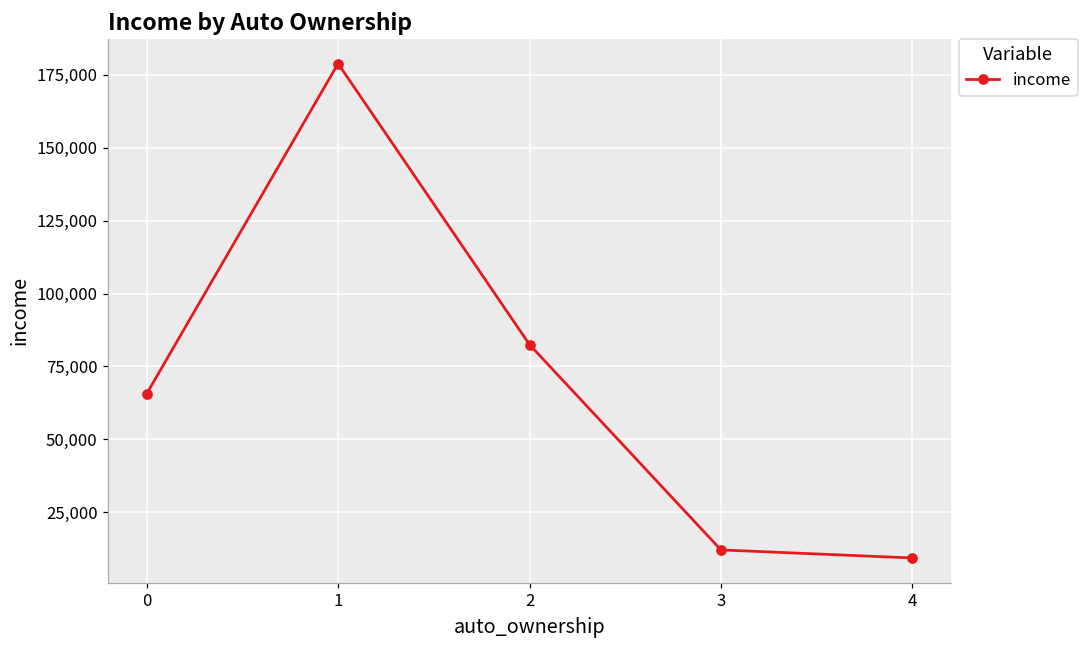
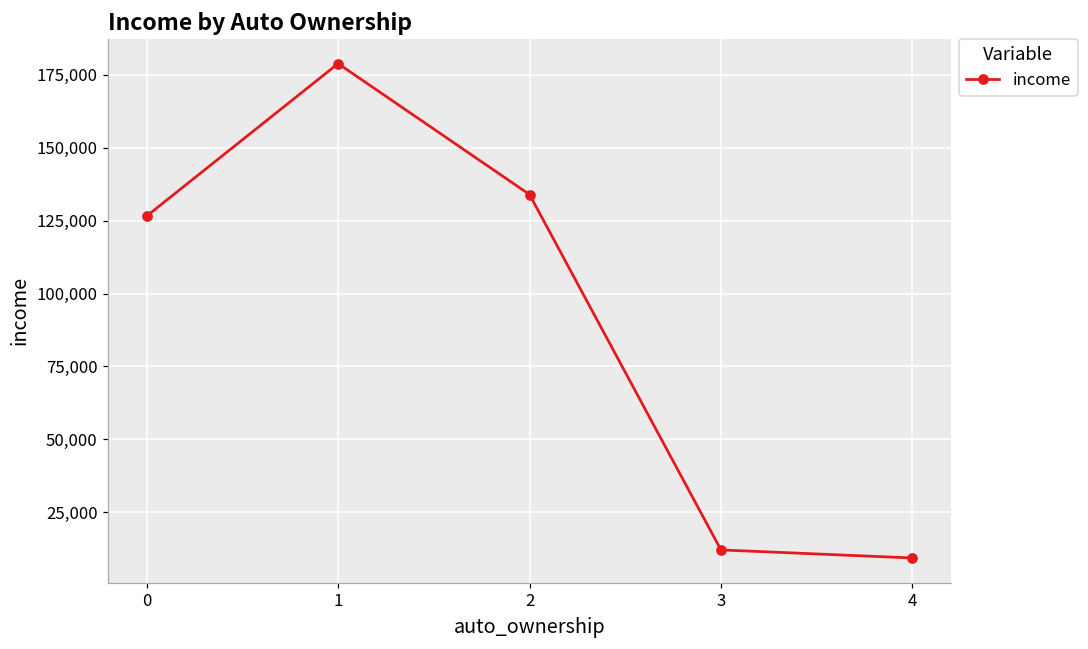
  {
-   "0": "66,000",
+   "0": "127,000",
    "1": "179,000",
-   "2": "82,000",
+   "2": "134,000",
    "3": "12,000",
    "4": "9,000"
  }
